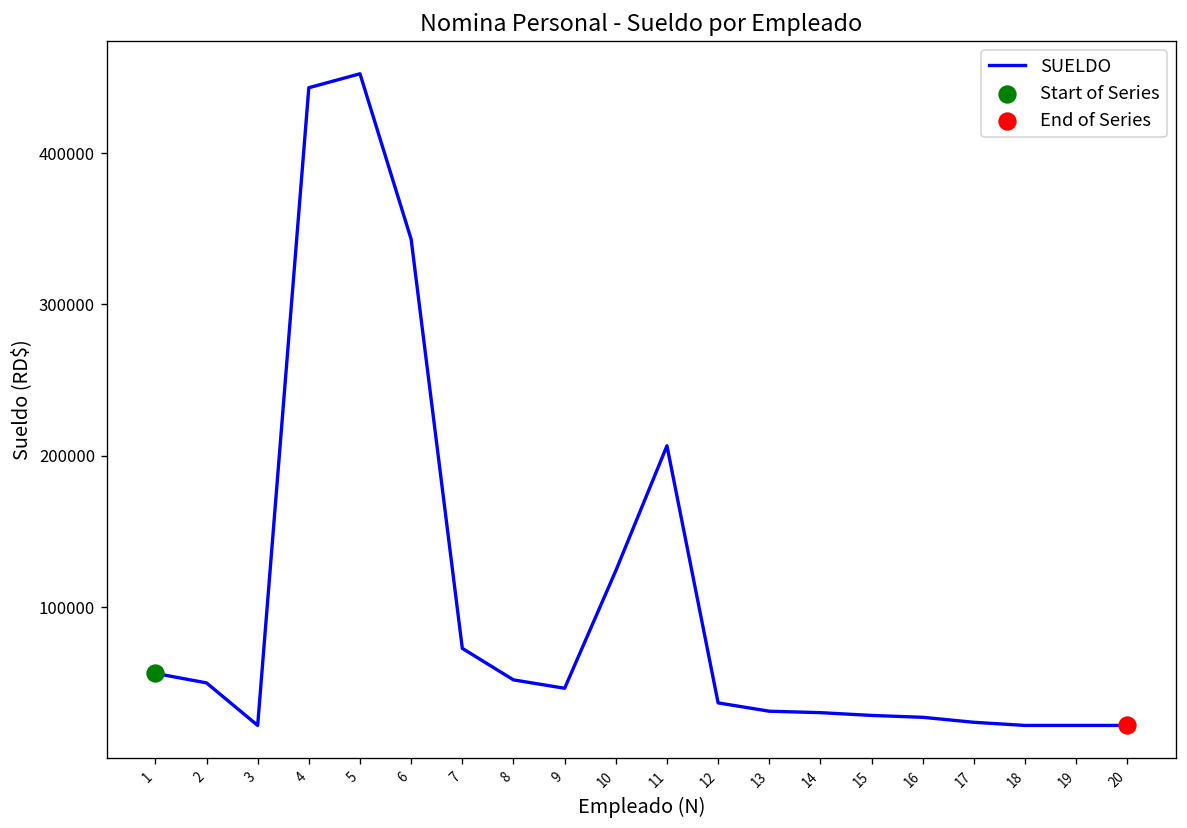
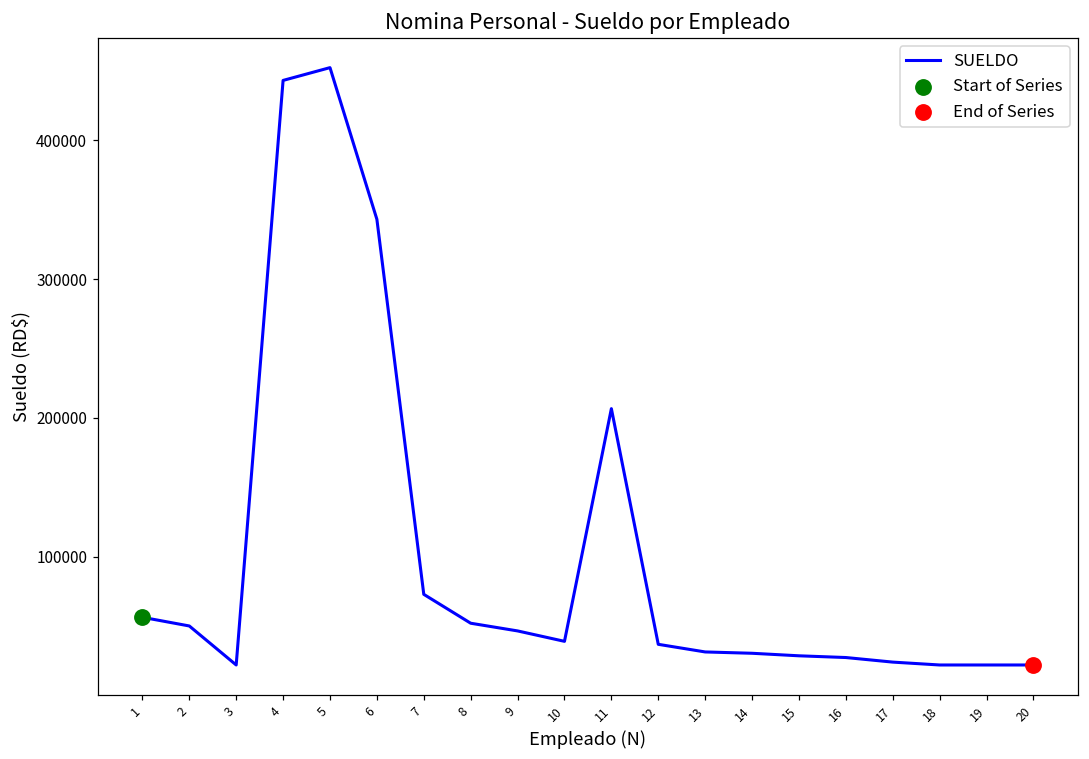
  {
    "SUELDO": {
      "2": 50000,
      "3": 22000,
      "4": 443000,
      "5": 452000,
      "6": 343000,
      "7": 73000,
      "8": 52000,
      "9": 46000,
-     "10": 124000,
+     "10": 39000,
      "11": 207000,
      "12": 37000,
      "13": 31000,
      "14": 30000,
      "15": 28000,
      "16": 27000,
      "17": 24000,
      "18": 22000,
      "19": 22000
    }
  }
